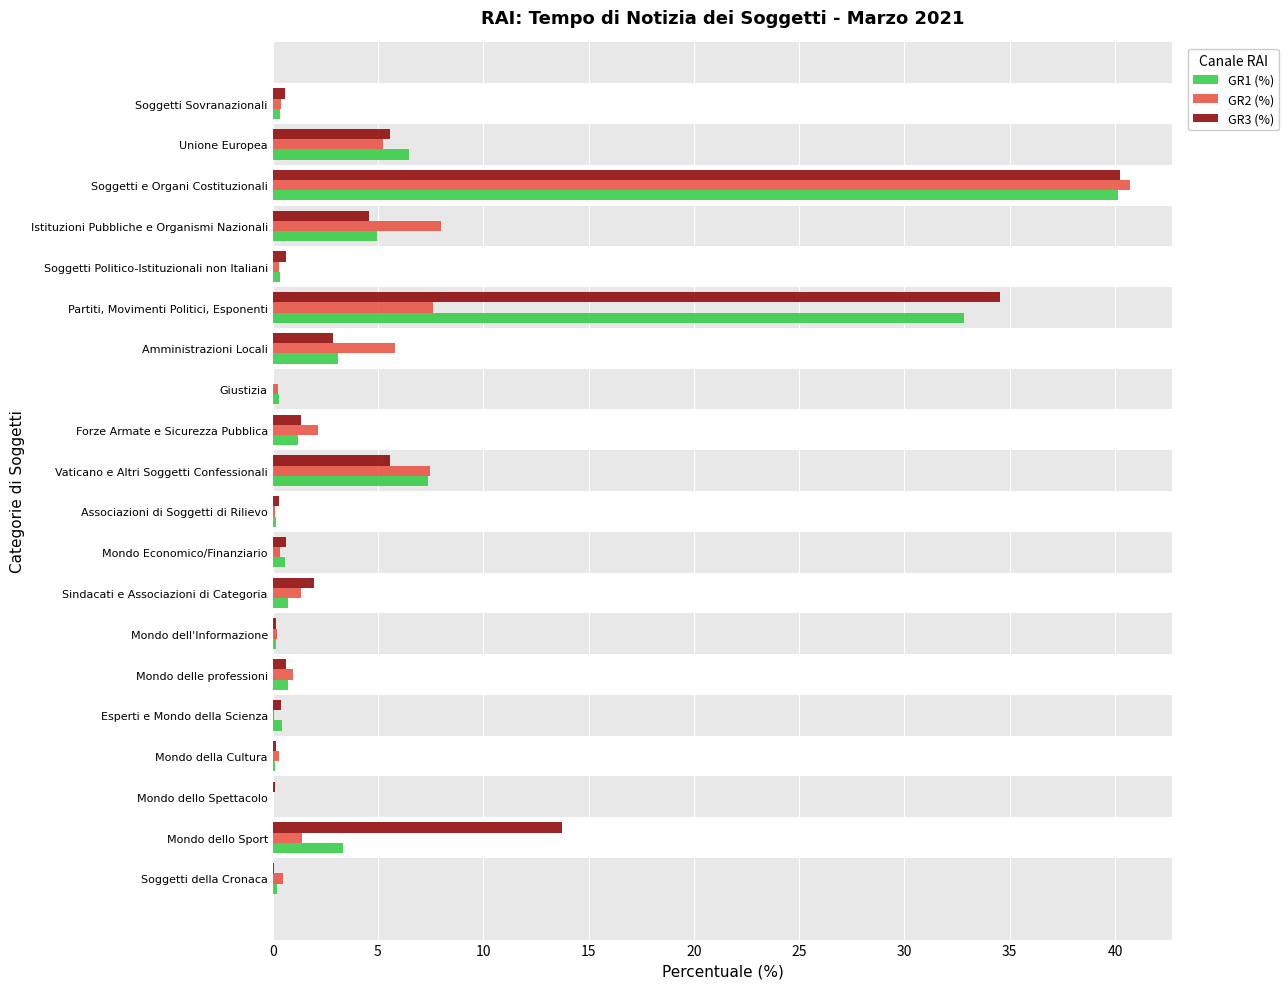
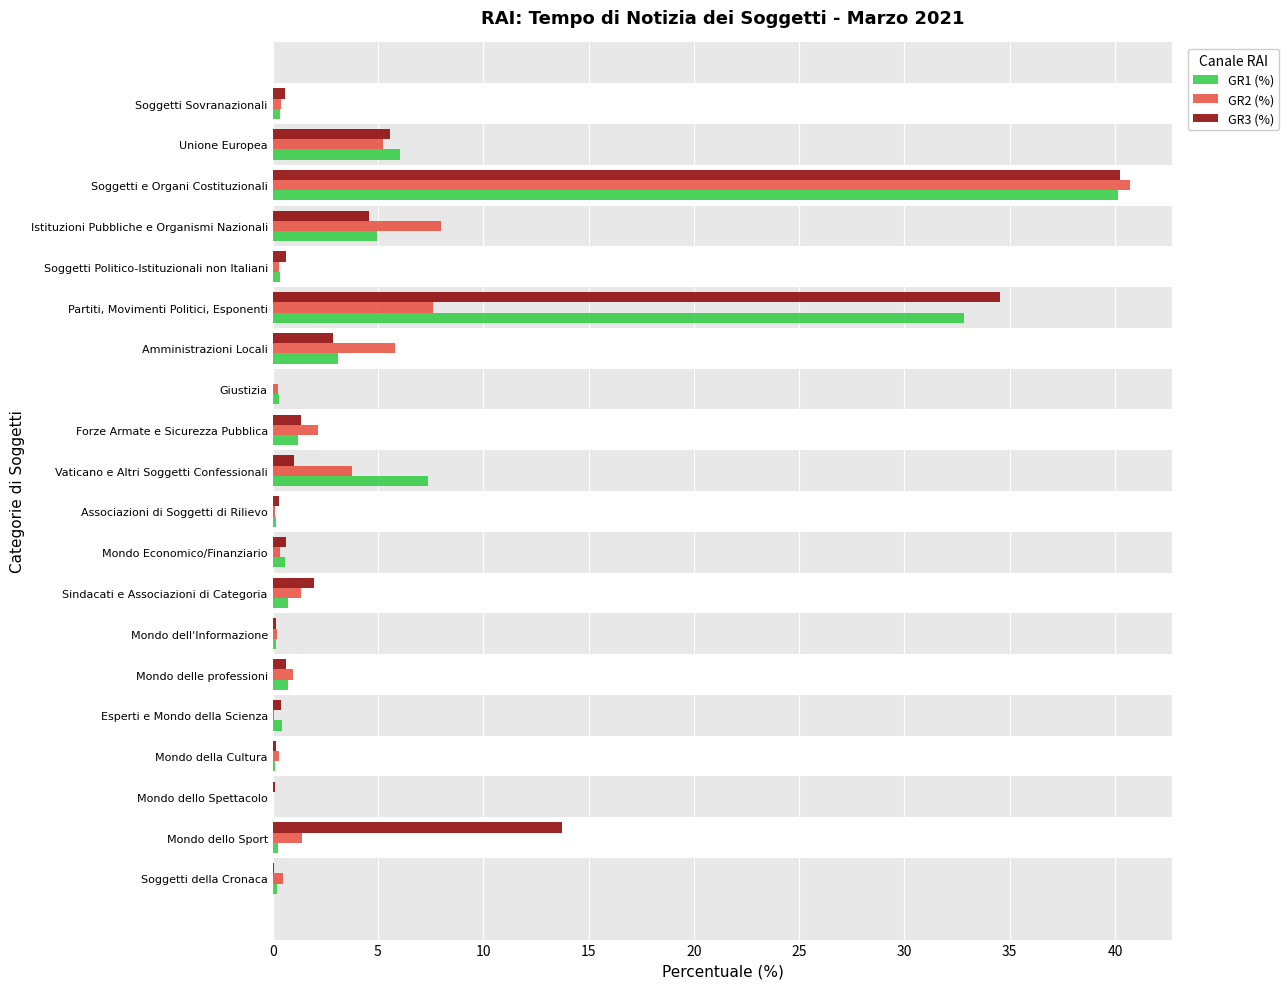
  {
    "GR1 (%)": {
      "Soggetti Sovranazionali": 0.3,
-     "Unione Europea": 6.5,
+     "Unione Europea": 6.1,
      "Soggetti e Organi Costituzionali": 40.1,
      "Istituzioni Pubbliche e Organismi Nazionali": 5.0,
      "Soggetti Politico-Istituzionali non Italiani": 0.3,
      "Partiti, Movimenti Politici, Esponenti": 32.8,
      "Amministrazioni Locali": 3.1,
      "Giustizia": 0.3,
      "Forze Armate e Sicurezza Pubblica": 1.2,
      "Vaticano e Altri Soggetti Confessionali": 7.4,
      "Associazioni di Soggetti di Rilievo": 0.1,
      "Mondo Economico/Finanziario": 0.6,
      "Sindacati e Associazioni di Categoria": 0.7,
      "Mondo dell'Informazione": 0.2,
      "Mondo delle professioni": 0.7,
      "Esperti e Mondo della Scienza": 0.4,
-     "Mondo dello Sport": 3.4,
+     "Mondo dello Sport": 0.2,
      "Soggetti della Cronaca": 0.2
    },
    "GR2 (%)": {
      "Soggetti Sovranazionali": 0.4,
      "Unione Europea": 5.2,
      "Soggetti e Organi Costituzionali": 40.7,
      "Istituzioni Pubbliche e Organismi Nazionali": 8.0,
      "Soggetti Politico-Istituzionali non Italiani": 0.3,
      "Partiti, Movimenti Politici, Esponenti": 7.6,
      "Amministrazioni Locali": 5.8,
      "Giustizia": 0.2,
      "Forze Armate e Sicurezza Pubblica": 2.2,
-     "Vaticano e Altri Soggetti Confessionali": 7.4,
+     "Vaticano e Altri Soggetti Confessionali": 3.8,
      "Mondo Economico/Finanziario": 0.3,
      "Sindacati e Associazioni di Categoria": 1.4,
      "Mondo dell'Informazione": 0.2,
      "Mondo delle professioni": 1.0,
      "Mondo della Cultura": 0.3,
      "Mondo dello Sport": 1.4,
      "Soggetti della Cronaca": 0.5
    },
    "GR3 (%)": {
      "Soggetti Sovranazionali": 0.6,
      "Unione Europea": 5.6,
      "Soggetti e Organi Costituzionali": 40.2,
      "Istituzioni Pubbliche e Organismi Nazionali": 4.6,
      "Soggetti Politico-Istituzionali non Italiani": 0.7,
      "Partiti, Movimenti Politici, Esponenti": 34.6,
      "Amministrazioni Locali": 2.9,
      "Giustizia": 0.0,
      "Forze Armate e Sicurezza Pubblica": 1.3,
-     "Vaticano e Altri Soggetti Confessionali": 5.6,
+     "Vaticano e Altri Soggetti Confessionali": 1.0,
      "Associazioni di Soggetti di Rilievo": 0.3,
      "Mondo Economico/Finanziario": 0.6,
      "Sindacati e Associazioni di Categoria": 2.0,
      "Mondo dell'Informazione": 0.1,
      "Mondo delle professioni": 0.6,
      "Esperti e Mondo della Scienza": 0.4,
      "Mondo della Cultura": 0.2,
      "Mondo dello Sport": 13.7
    }
  }
